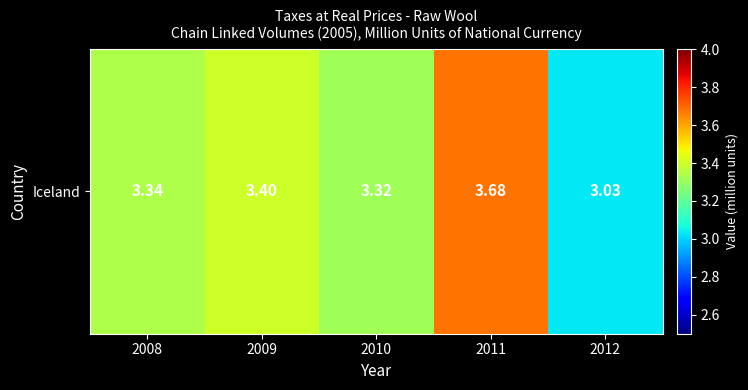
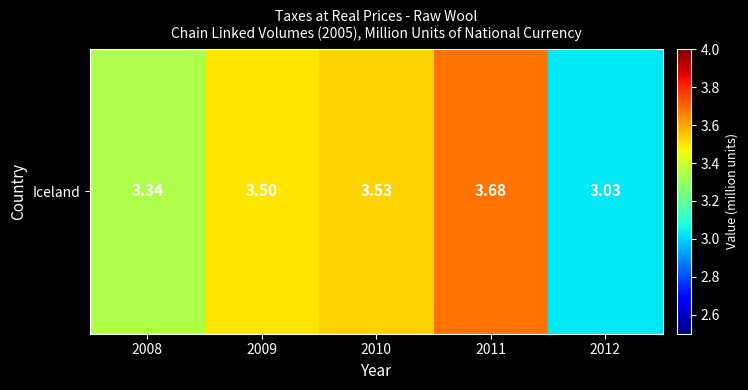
  {
    "Iceland": {
      "2008": 3.34,
-     "2009": 3.40,
-     "2010": 3.32,
+     "2009": 3.50,
+     "2010": 3.53,
      "2011": 3.68,
      "2012": 3.03
    }
  }
